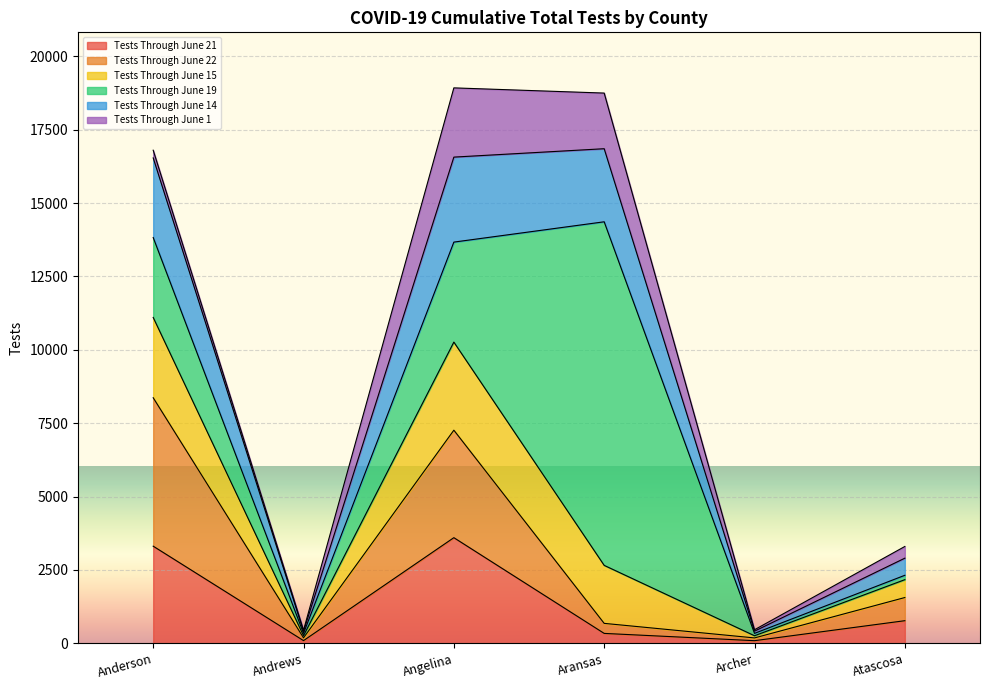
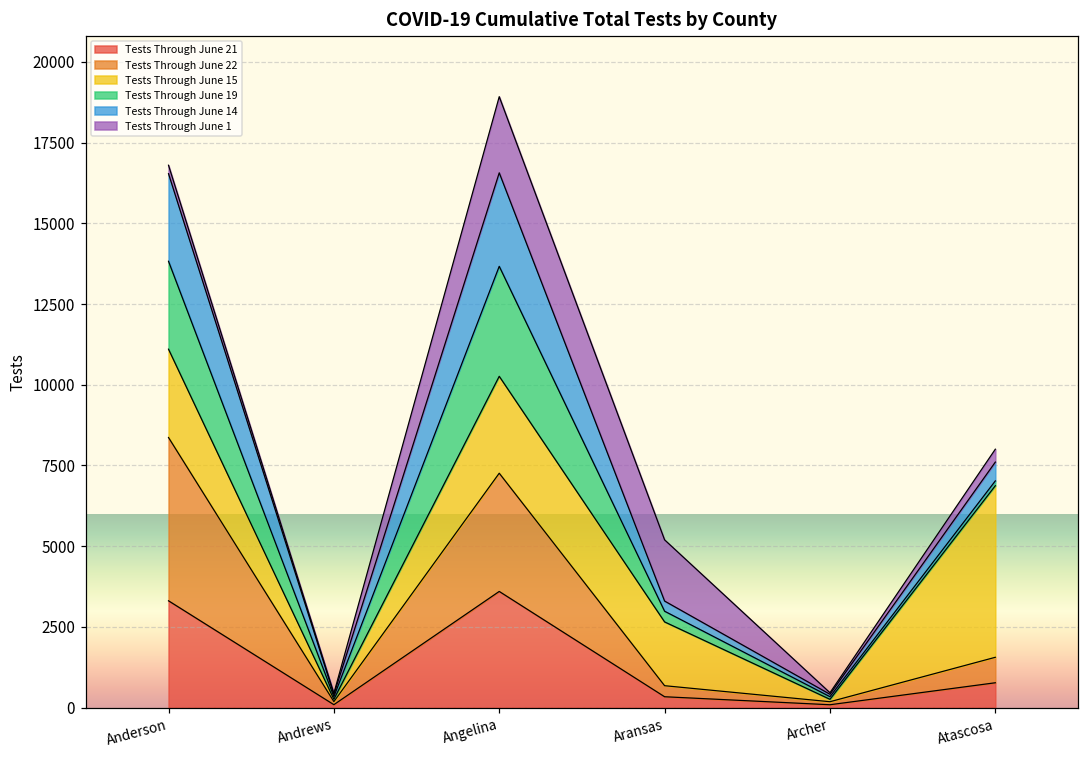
  {
    "Tests Through June 15": {
      "Anderson": 2700,
      "Angelina": 3000,
      "Aransas": 2000,
-     "Atascosa": 600
+     "Atascosa": 5300
    },
    "Tests Through June 19": {
      "Anderson": 2700,
      "Angelina": 3400,
-     "Aransas": 11700,
+     "Aransas": 300,
      "Atascosa": 100
    },
    "Tests Through June 14": {
      "Anderson": 2700,
      "Angelina": 2900,
-     "Aransas": 2500,
+     "Aransas": 300,
      "Atascosa": 600
    },
    "Tests Through June 1": {
      "Anderson": 300,
      "Angelina": 2400,
      "Aransas": 1900,
      "Atascosa": 400
    }
  }
